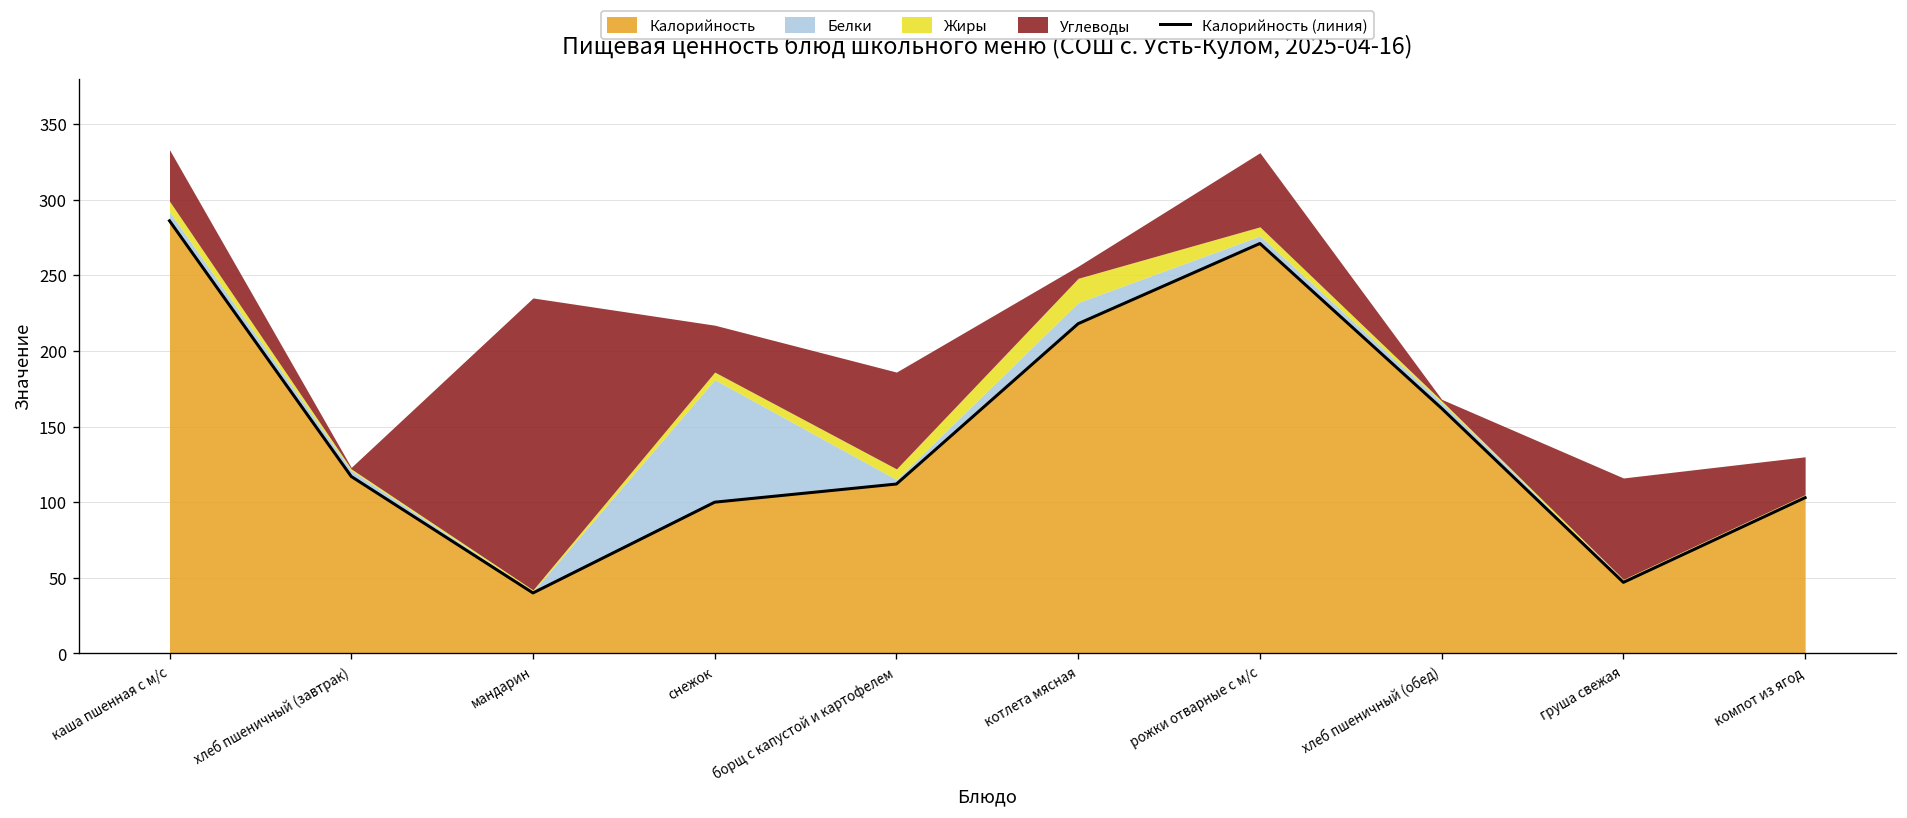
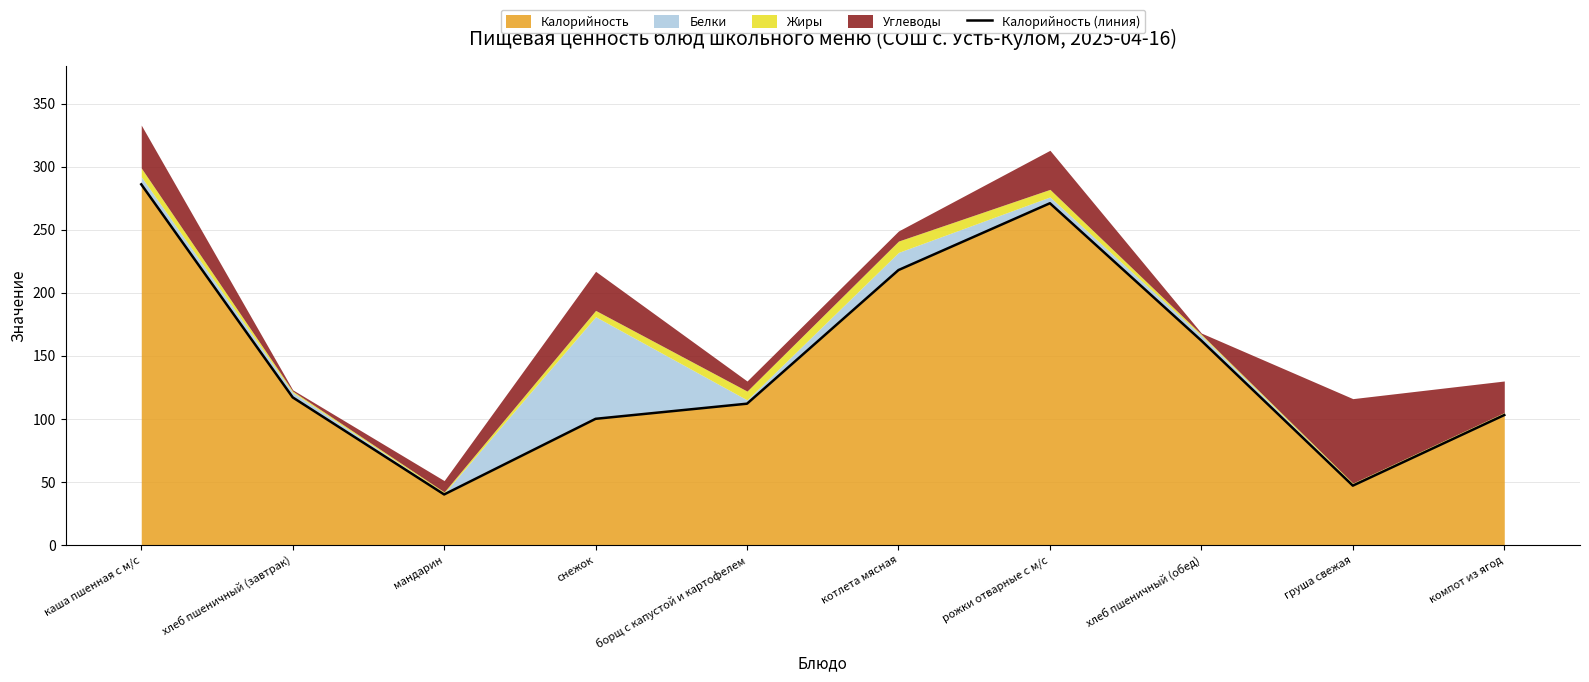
  {
    "Калорийность": {
      "каша пшенная с м/с": 286,
      "хлеб пшеничный (завтрак)": 117,
      "снежок": 100,
      "борщ с капустой и картофелем": 112,
      "котлета мясная": 218,
      "рожки отварные с м/с": 271,
      "хлеб пшеничный (обед)": 162
    },
    "Белки": {
      "каша пшенная с м/с": 6,
      "снежок": 81,
      "борщ с капустой и картофелем": 3,
      "котлета мясная": 14,
      "рожки отварные с м/с": 5
    },
    "Жиры": {
      "каша пшенная с м/с": 7,
      "снежок": 5,
      "борщ с капустой и картофелем": 7,
-     "котлета мясная": 16,
+     "котлета мясная": 9,
      "рожки отварные с м/с": 6
    },
    "Углеводы": {
      "каша пшенная с м/с": 34,
-     "мандарин": 193,
+     "мандарин": 9,
      "снежок": 31,
-     "борщ с капустой и картофелем": 64,
+     "борщ с капустой и картофелем": 8,
      "котлета мясная": 8,
-     "рожки отварные с м/с": 49,
+     "рожки отварные с м/с": 31,
      "груша свежая": 67,
      "компот из ягод": 25
    }
  }
